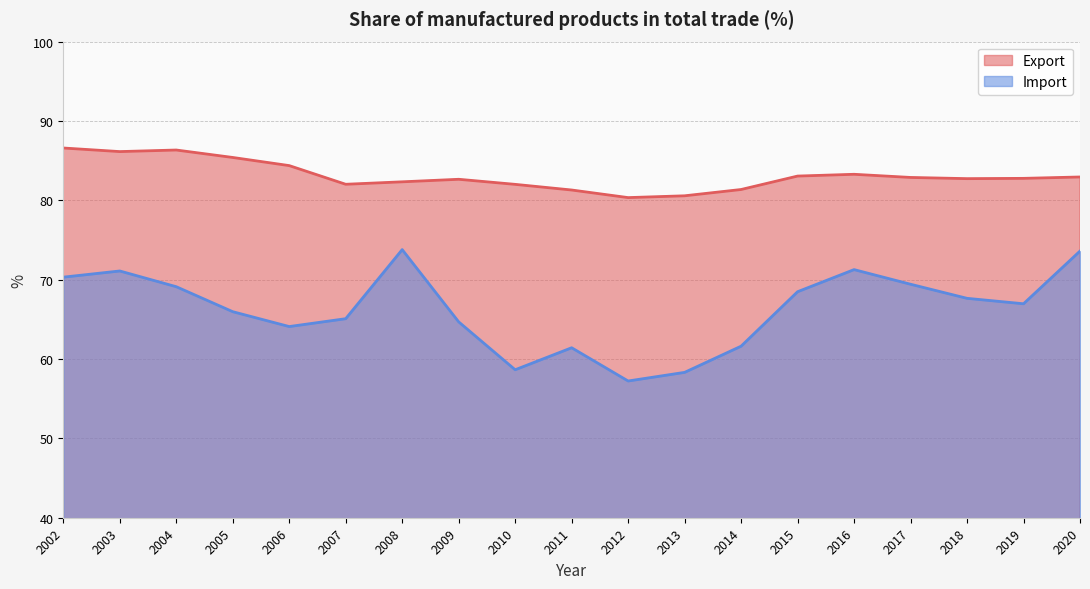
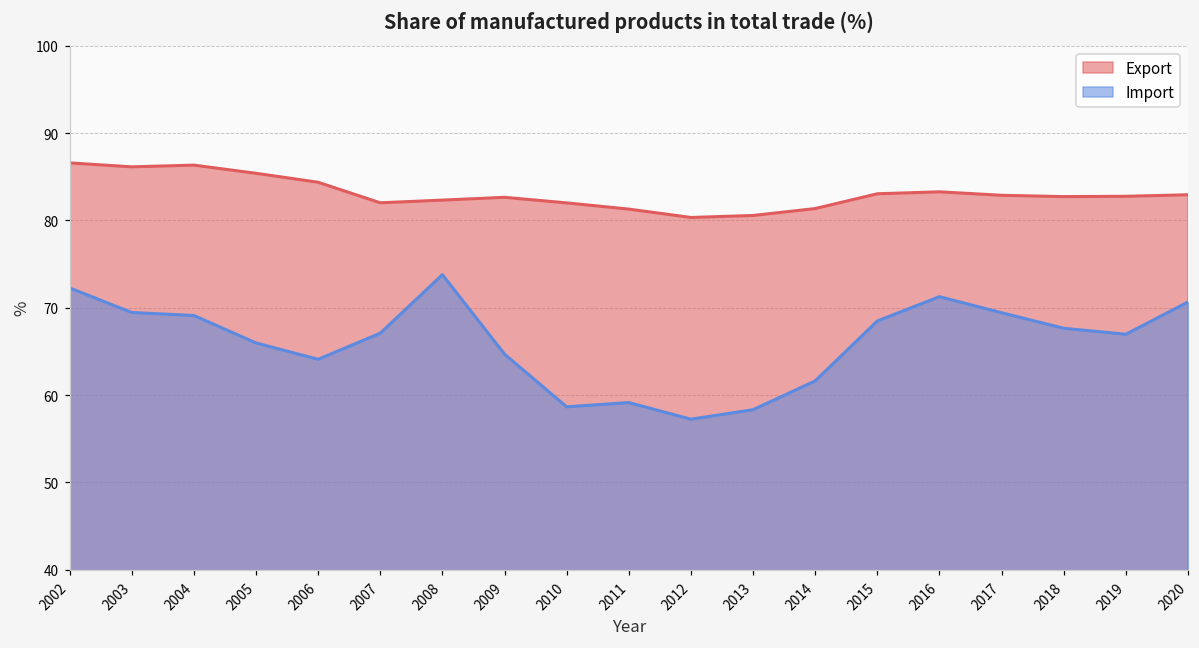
  {
    "Export": {
      "2002": 87,
      "2003": 86,
      "2004": 86,
      "2005": 85,
      "2006": 84,
      "2007": 82,
      "2008": 82,
      "2009": 83,
      "2010": 82,
      "2011": 81,
      "2012": 80,
      "2013": 81,
      "2014": 81,
      "2015": 83,
      "2016": 83,
      "2017": 83,
      "2018": 83,
      "2019": 83,
      "2020": 83
    },
    "Import": {
-     "2002": 70,
-     "2003": 71,
+     "2002": 72,
+     "2003": 69,
      "2004": 69,
      "2005": 66,
      "2006": 64,
-     "2007": 65,
+     "2007": 67,
      "2008": 74,
      "2009": 65,
      "2010": 59,
-     "2011": 61,
+     "2011": 59,
      "2012": 57,
      "2013": 58,
      "2014": 62,
      "2015": 68,
      "2016": 71,
      "2017": 69,
      "2018": 68,
      "2019": 67,
-     "2020": 74
+     "2020": 71
    }
  }
